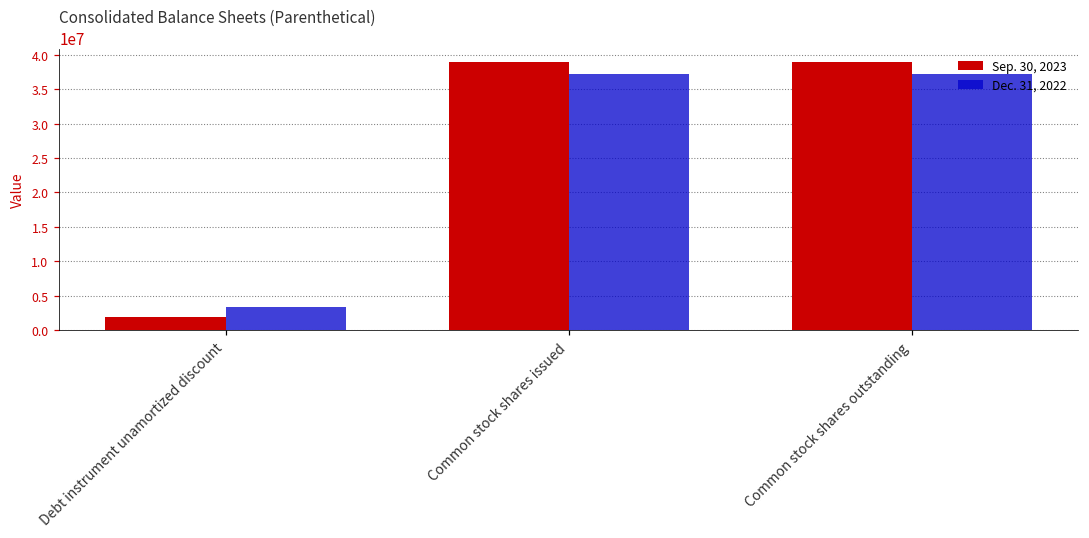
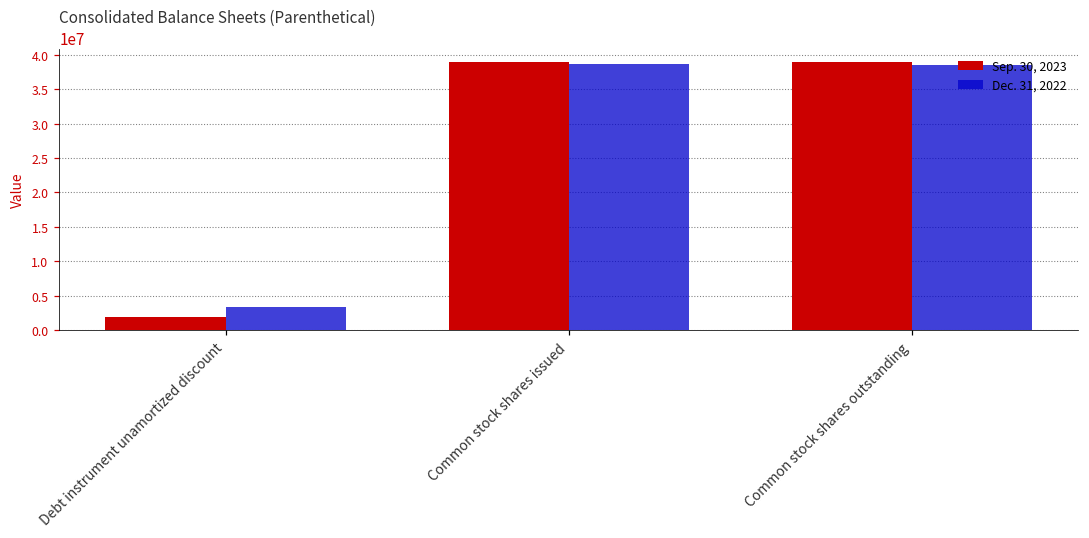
  {
    "Sep. 30, 2023": {
      "Debt instrument unamortized discount": 2000000,
      "Common stock shares issued": 39000000,
      "Common stock shares outstanding": 39000000
    },
    "Dec. 31, 2022": {
      "Debt instrument unamortized discount": 3000000,
-     "Common stock shares issued": 37000000,
-     "Common stock shares outstanding": 37000000
+     "Common stock shares issued": 39000000,
+     "Common stock shares outstanding": 39000000
    }
  }
